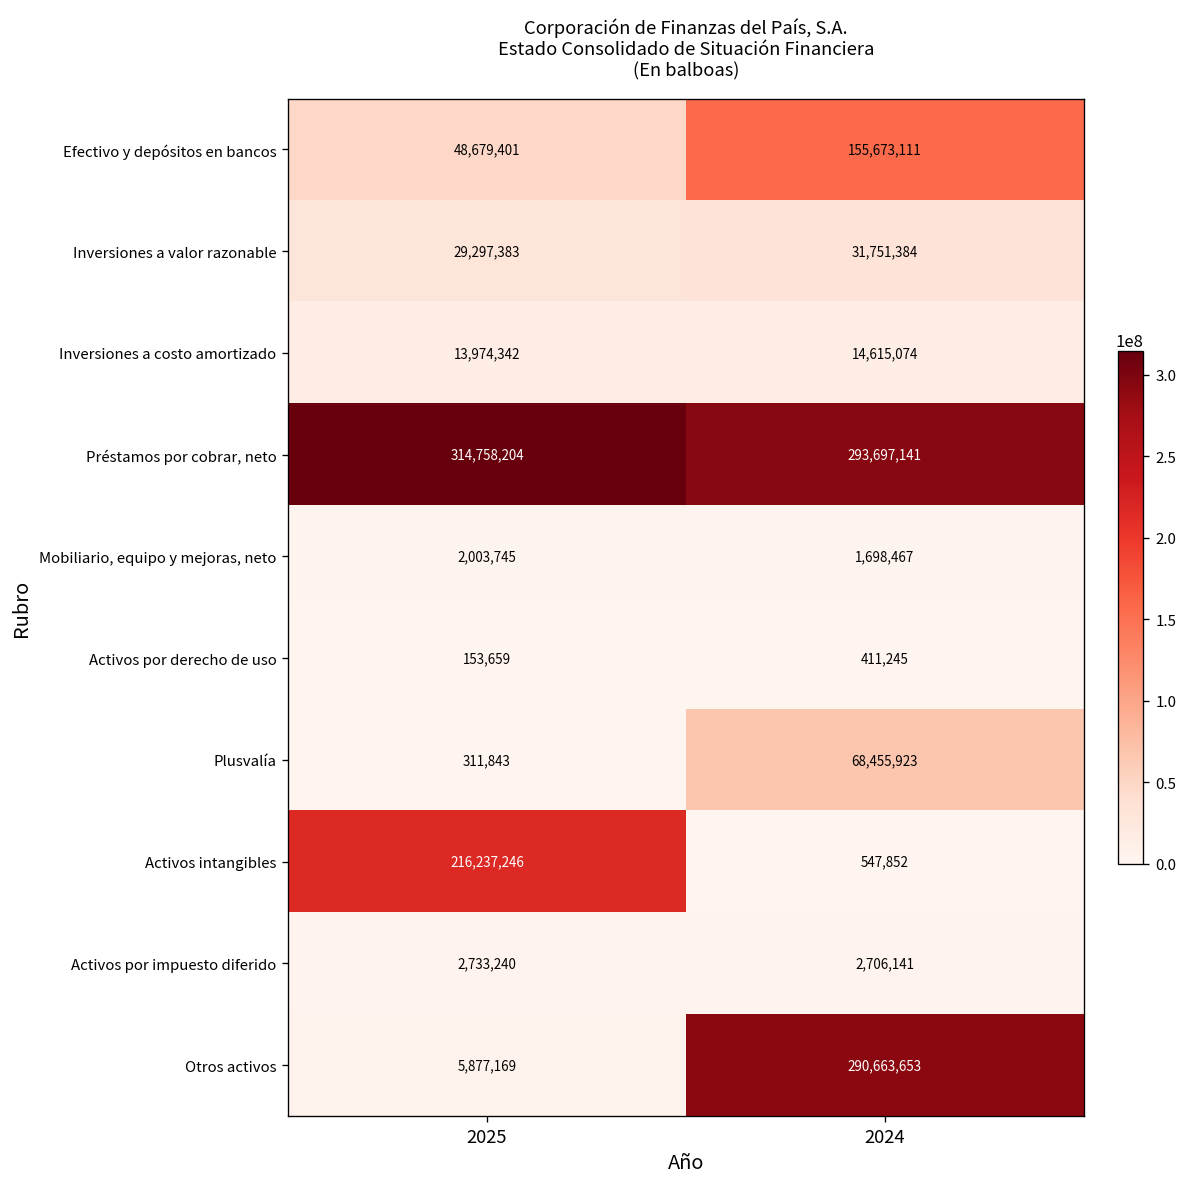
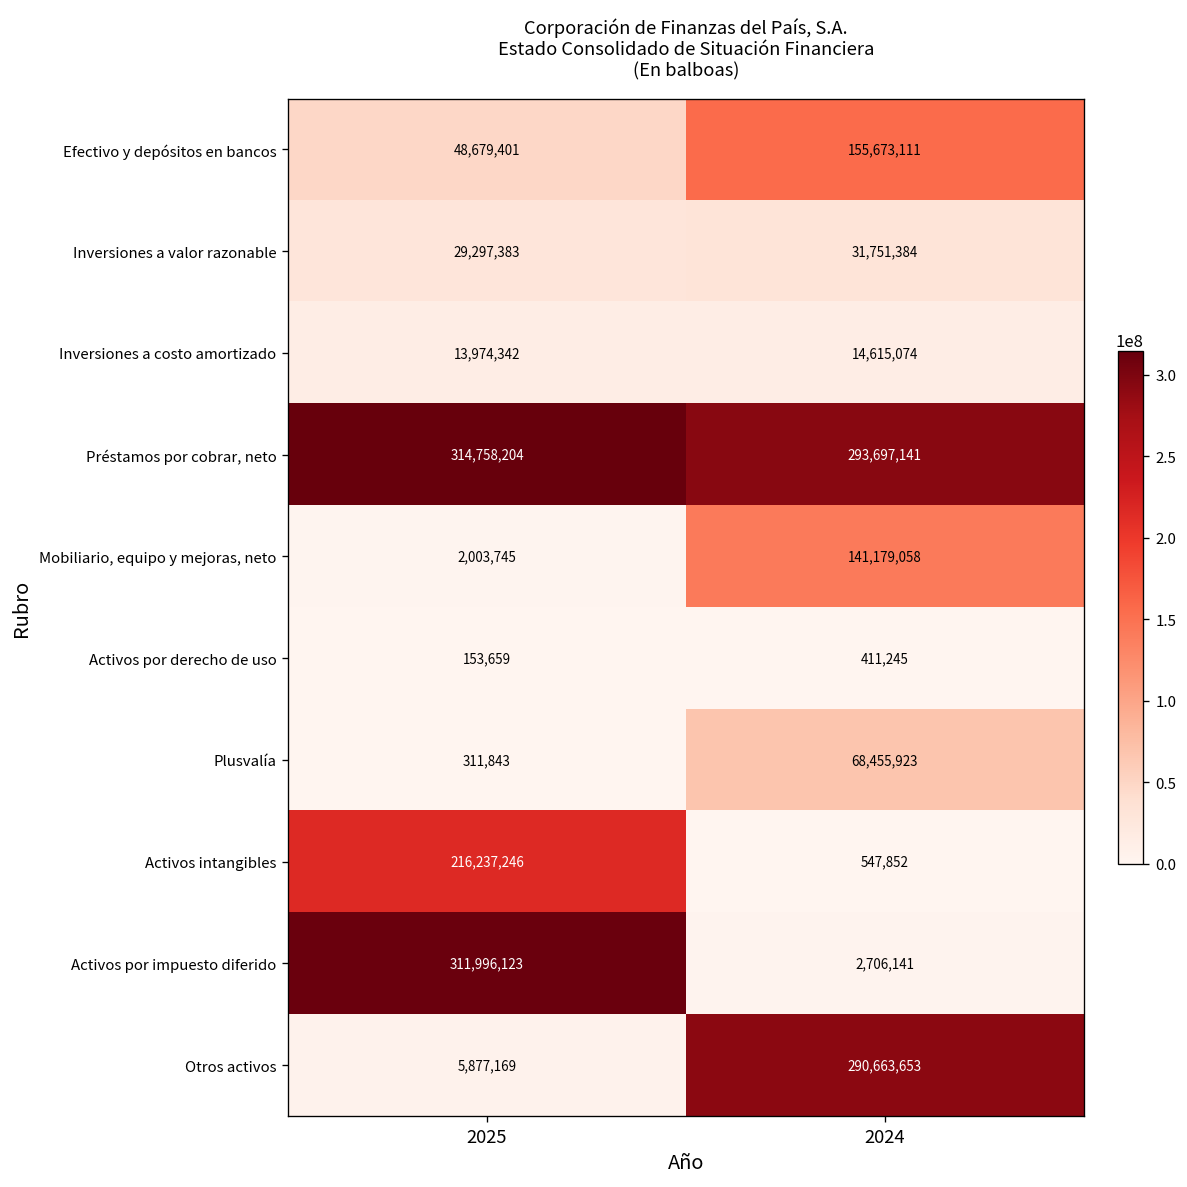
  {
    "Efectivo y depósitos en bancos": {
      "2025": "48,679,401",
      "2024": "155,673,111"
    },
    "Inversiones a valor razonable": {
      "2025": "29,297,383",
      "2024": "31,751,384"
    },
    "Inversiones a costo amortizado": {
      "2025": "13,974,342",
      "2024": "14,615,074"
    },
    "Préstamos por cobrar, neto": {
      "2025": "314,758,204",
      "2024": "293,697,141"
    },
    "Mobiliario, equipo y mejoras, neto": {
      "2025": "2,003,745",
-     "2024": "1,698,467"
+     "2024": "141,179,058"
    },
    "Activos por derecho de uso": {
      "2025": "153,659",
      "2024": "411,245"
    },
    "Plusvalía": {
      "2025": "311,843",
      "2024": "68,455,923"
    },
    "Activos intangibles": {
      "2025": "216,237,246",
      "2024": "547,852"
    },
    "Activos por impuesto diferido": {
-     "2025": "2,733,240",
+     "2025": "311,996,123",
      "2024": "2,706,141"
    },
    "Otros activos": {
      "2025": "5,877,169",
      "2024": "290,663,653"
    }
  }
